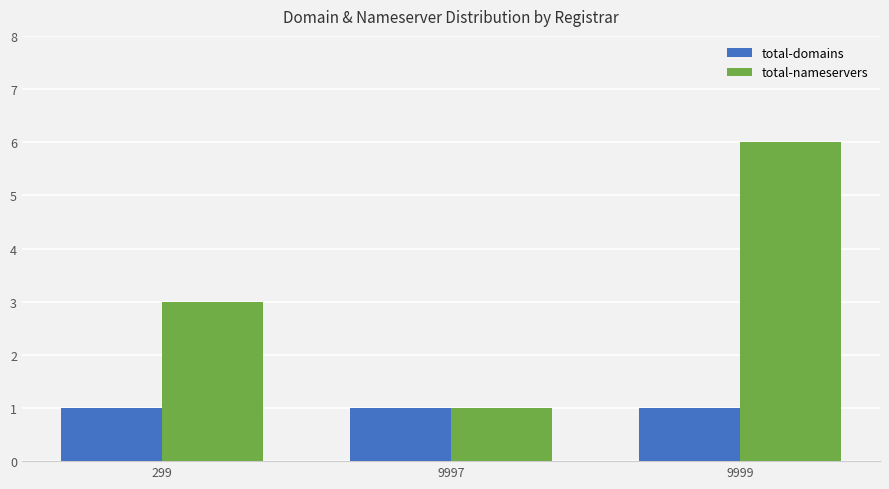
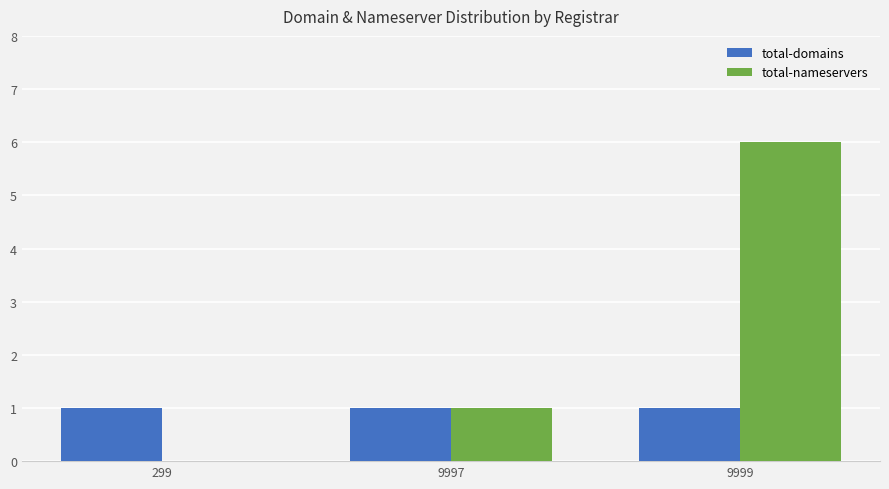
  {
    "total-domains": {
      "299": 1,
      "9997": 1,
      "9999": 1
    },
    "total-nameservers": {
-     "299": 3,
+     "299": 0,
      "9997": 1,
      "9999": 6
    }
  }
